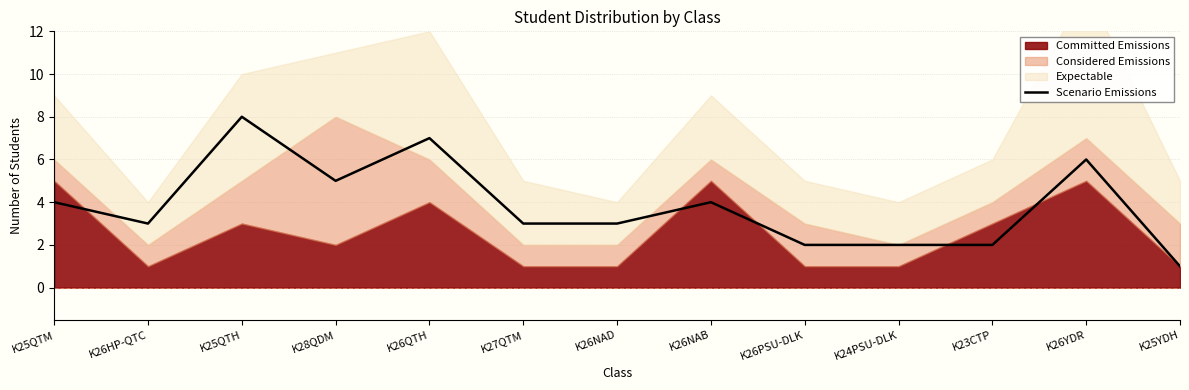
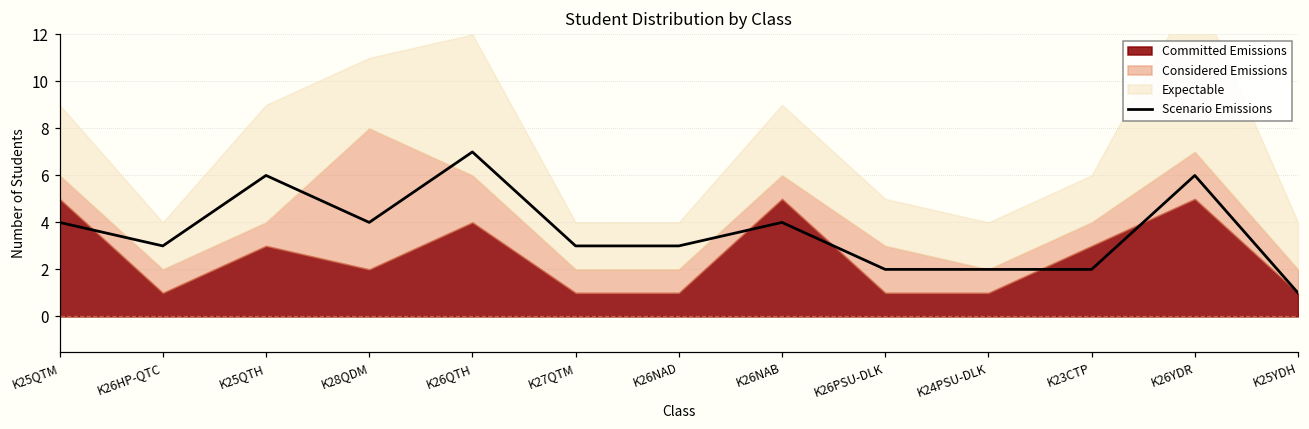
  {
    "Scenario Emissions": {
      "K25QTM": 4,
      "K26HP-QTC": 3,
-     "K25QTH": 8,
-     "K28QDM": 5,
+     "K25QTH": 6,
+     "K28QDM": 4,
      "K26QTH": 7,
      "K27QTM": 3,
      "K26NAD": 3,
      "K26NAB": 4,
      "K26PSU-DLK": 2,
      "K23CTP": 2,
      "K26YDR": 6
    },
    "Committed Emissions": {
      "K25QTM": 5,
      "K26HP-QTC": 1,
      "K25QTH": 3,
      "K28QDM": 2,
      "K26QTH": 4,
      "K27QTM": 1,
      "K26NAD": 1,
      "K26NAB": 5,
      "K26PSU-DLK": 1,
      "K24PSU-DLK": 1,
      "K23CTP": 3,
      "K26YDR": 5
    },
    "Considered Emissions": {
-     "K25QTH": 2,
-     "K25YDH": 2
+     "K25QTH": 1,
+     "K25YDH": 1
    },
    "Expectable": {
      "K25QTM": 3,
      "K26HP-QTC": 2,
      "K25QTH": 5,
      "K28QDM": 3,
      "K26QTH": 6,
-     "K27QTM": 3,
+     "K27QTM": 2,
      "K26NAD": 2,
      "K26NAB": 3,
      "K26PSU-DLK": 2,
      "K24PSU-DLK": 2,
      "K23CTP": 2,
      "K25YDH": 2
    }
  }
